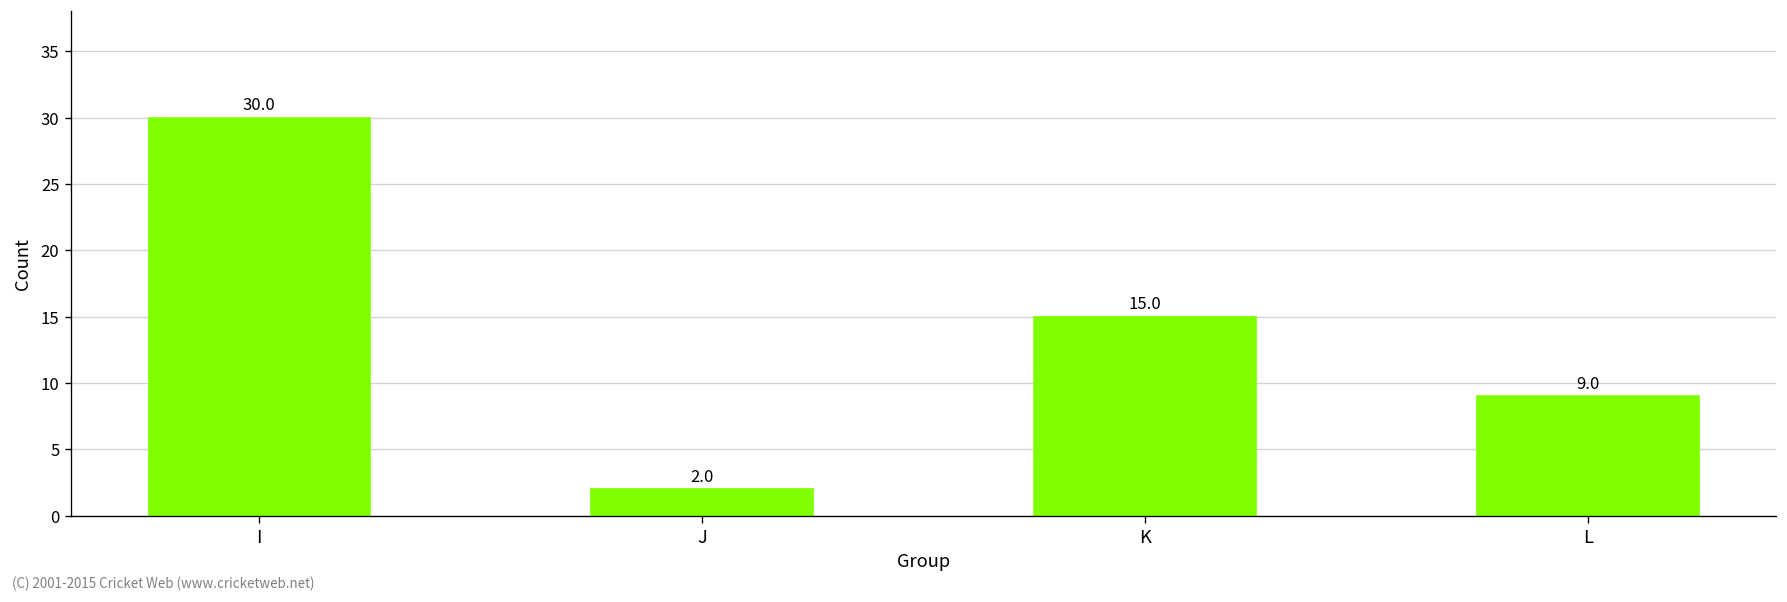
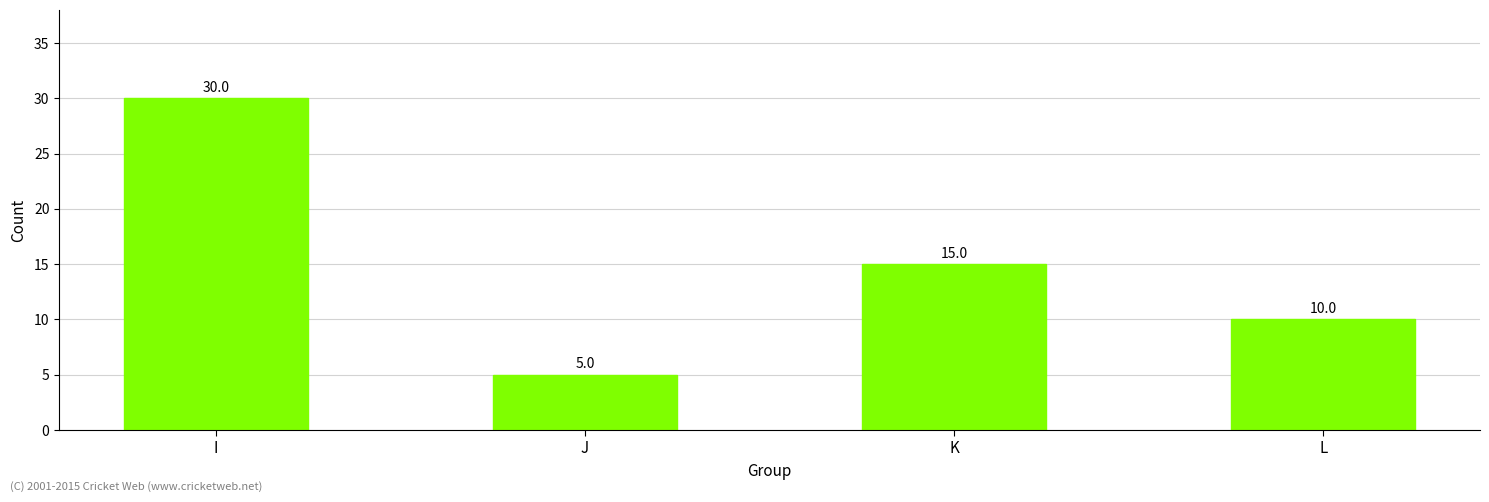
  {
    "I": 30.0,
-   "J": 2.0,
+   "J": 5.0,
    "K": 15.0,
-   "L": 9.0
+   "L": 10.0
  }
